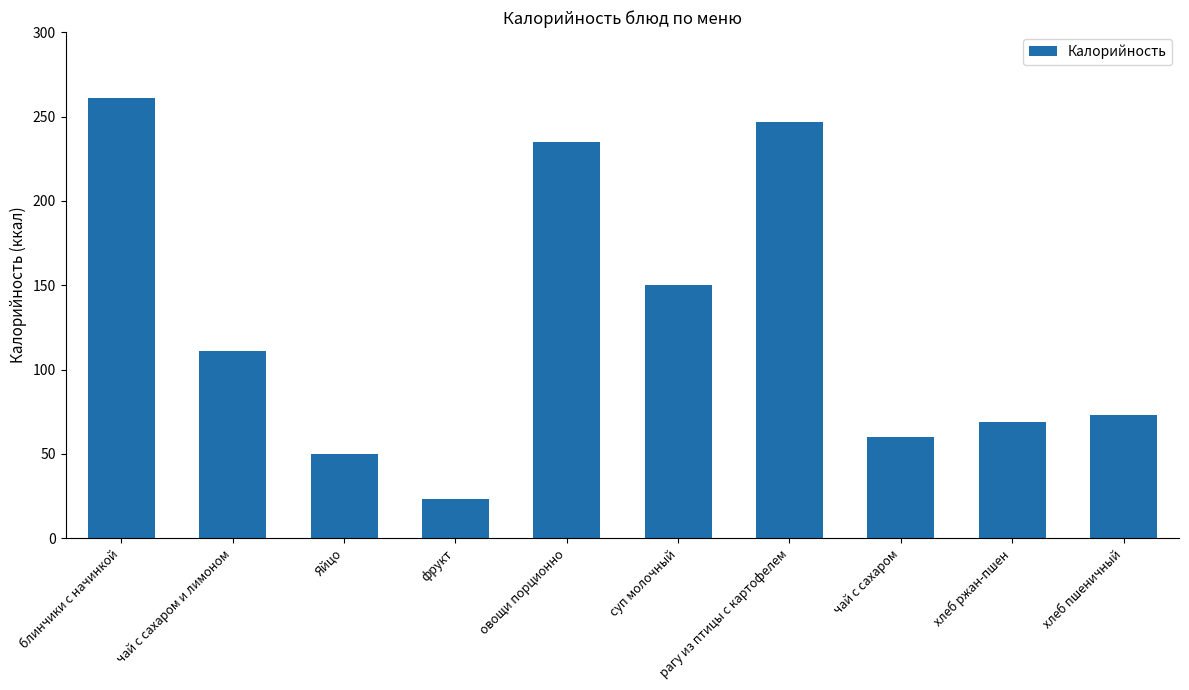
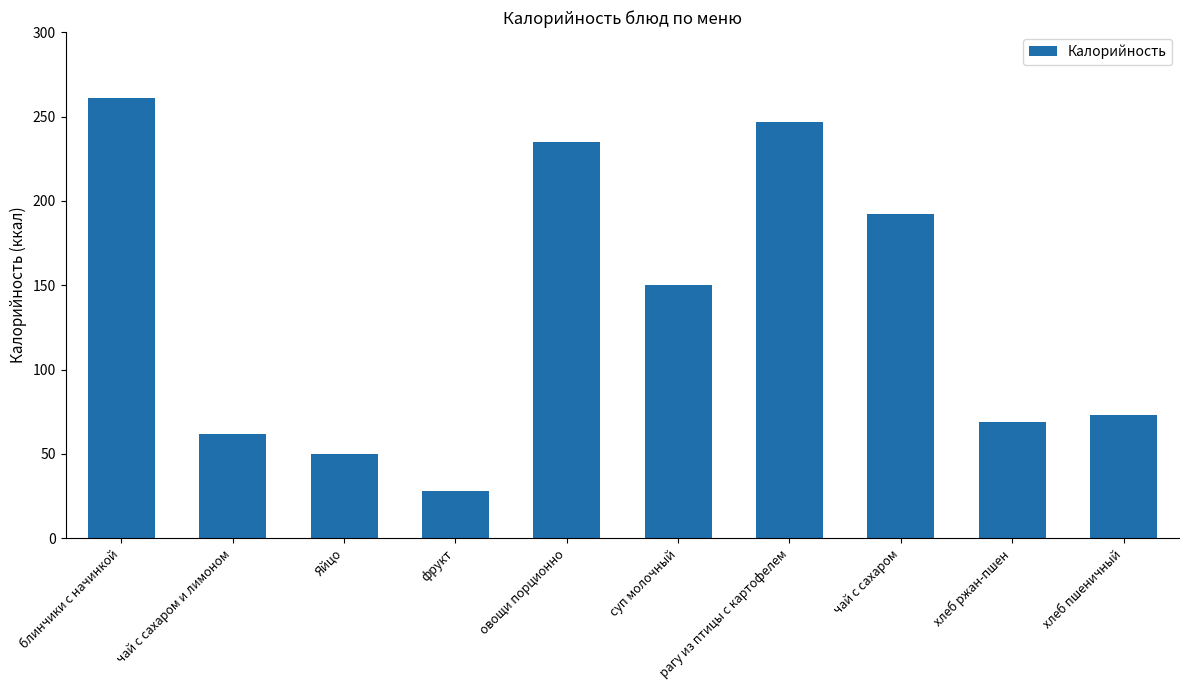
  {
    "блинчики с начинкой": 261,
-   "чай с сахаром и лимоном": 111,
+   "чай с сахаром и лимоном": 62,
    "Яйцо": 50,
-   "фрукт": 23,
+   "фрукт": 28,
    "овощи порционно": 235,
    "суп молочный": 150,
    "рагу из птицы с картофелем": 247,
-   "чай с сахаром": 60,
+   "чай с сахаром": 192,
    "хлеб ржан-пшен": 69,
    "хлеб пшеничный": 73
  }
